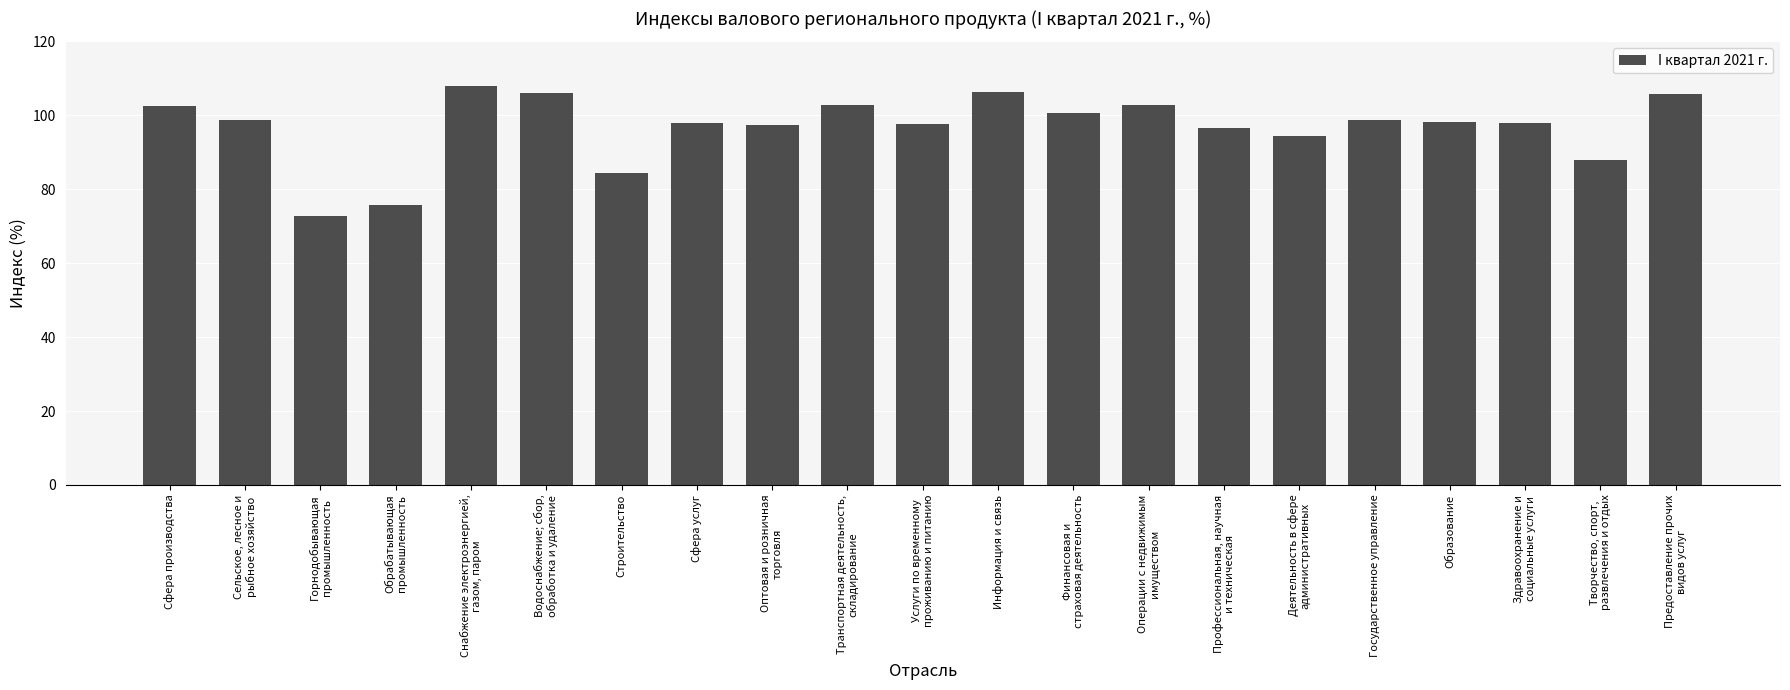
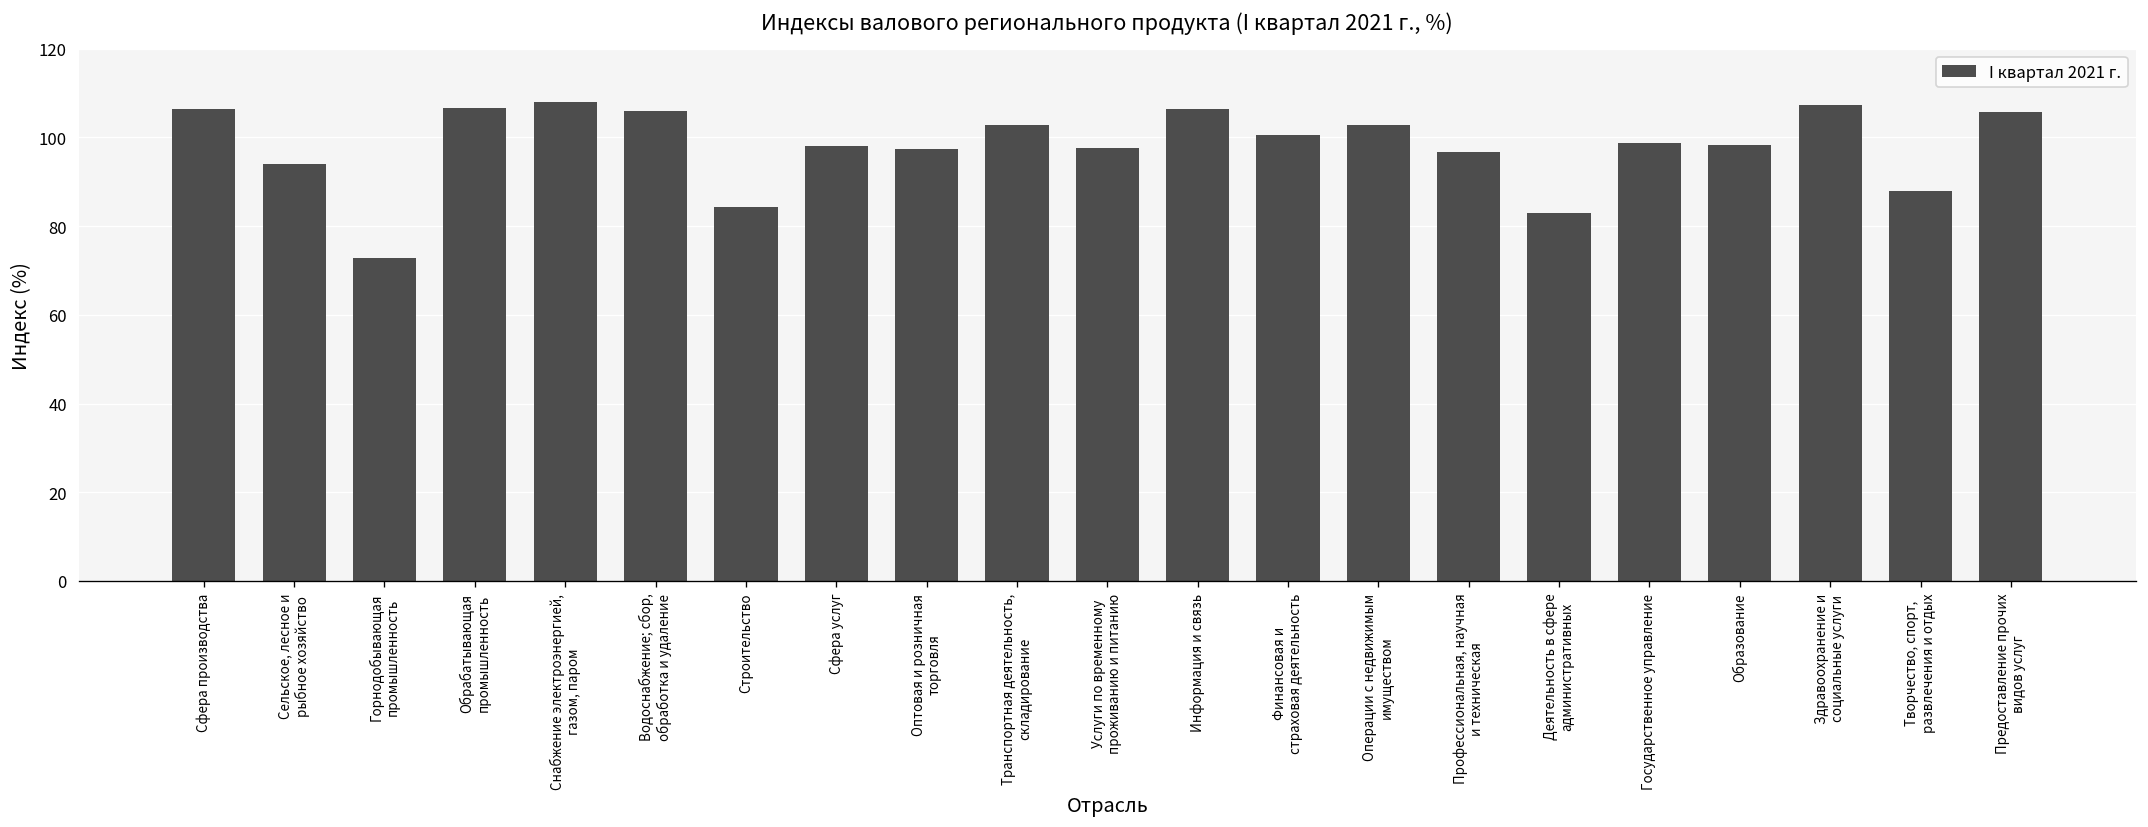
  {
-   "Сфера производства": 103,
-   "Сельское, лесное и рыбное хозяйство": 99,
+   "Сфера производства": 107,
+   "Сельское, лесное и рыбное хозяйство": 94,
    "Горнодобывающая промышленность": 73,
-   "Обрабатывающая промышленность": 76,
+   "Обрабатывающая промышленность": 107,
    "Снабжение электроэнергией, газом, паром": 108,
    "Водоснабжение; сбор, обработка и удаление": 106,
    "Строительство": 84,
    "Сфера услуг": 98,
    "Оптовая и розничная торговля": 97,
    "Транспортная деятельность, складирование": 103,
    "Услуги по временному проживанию и питанию": 98,
    "Информация и связь": 106,
    "Финансовая и страховая деятельность": 101,
    "Операции с недвижимым имуществом": 103,
    "Профессиональная, научная и техническая": 97,
-   "Деятельность в сфере административных": 94,
+   "Деятельность в сфере административных": 83,
    "Государственное управление": 99,
    "Образование": 98,
-   "Здравоохранение и социальные услуги": 98,
+   "Здравоохранение и социальные услуги": 107,
    "Творчество, спорт, развлечения и отдых": 88,
    "Предоставление прочих видов услуг": 106
  }
